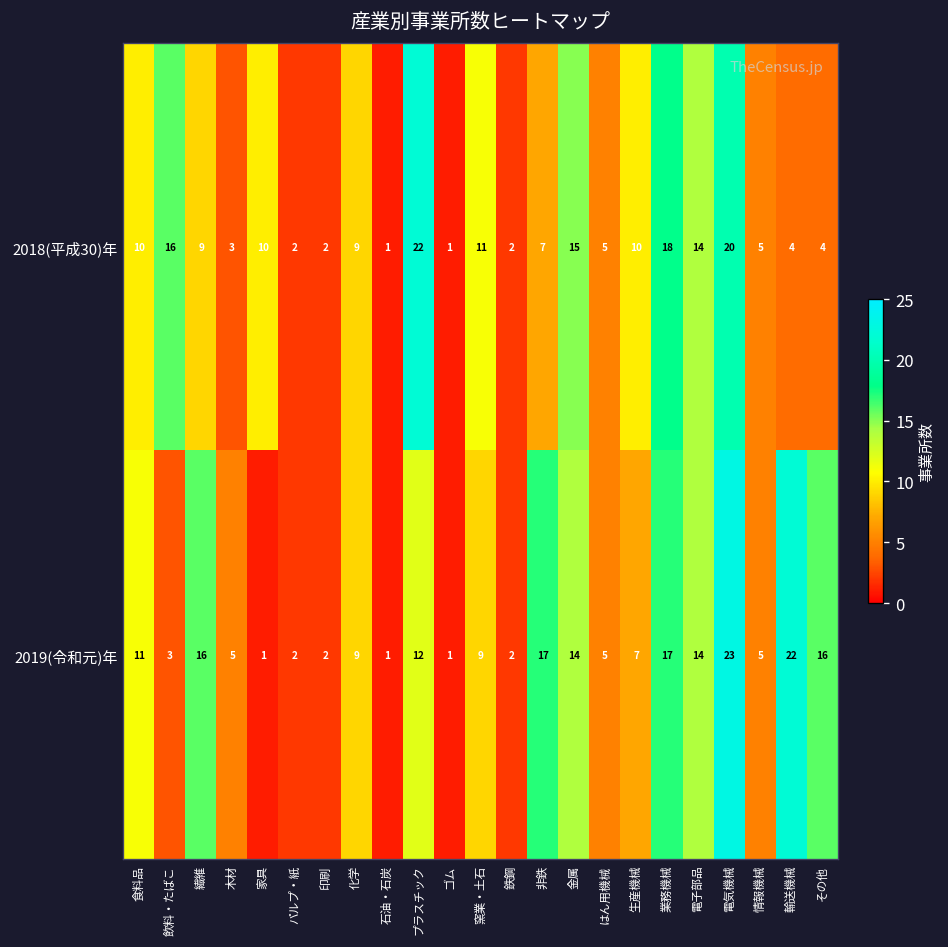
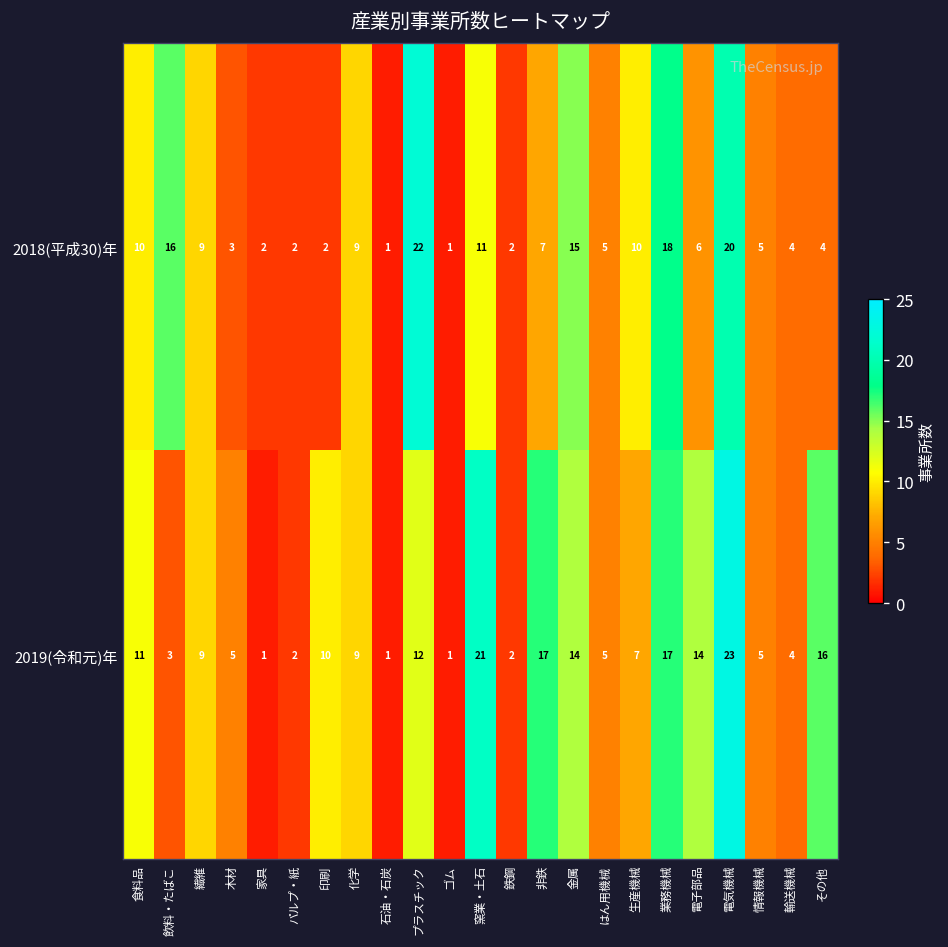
  {
    "2018(平成30)年": {
      "食料品": 10,
      "飲料・たばこ": 16,
      "繊維": 9,
      "木材": 3,
-     "家具": 10,
+     "家具": 2,
      "パルプ・紙": 2,
      "印刷": 2,
      "化学": 9,
      "石油・石炭": 1,
      "プラスチック": 22,
      "ゴム": 1,
      "窯業・土石": 11,
      "鉄鋼": 2,
      "非鉄": 7,
      "金属": 15,
      "はん用機械": 5,
      "生産機械": 10,
      "業務機械": 18,
-     "電子部品": 14,
+     "電子部品": 6,
      "電気機械": 20,
      "情報機械": 5,
      "その他": 4
    },
    "2019(令和元)年": {
      "食料品": 11,
      "飲料・たばこ": 3,
-     "繊維": 16,
+     "繊維": 9,
      "木材": 5,
      "家具": 1,
      "パルプ・紙": 2,
-     "印刷": 2,
+     "印刷": 10,
      "化学": 9,
      "石油・石炭": 1,
      "プラスチック": 12,
      "ゴム": 1,
-     "窯業・土石": 9,
+     "窯業・土石": 21,
      "鉄鋼": 2,
      "非鉄": 17,
      "金属": 14,
      "はん用機械": 5,
      "生産機械": 7,
      "業務機械": 17,
      "電子部品": 14,
      "電気機械": 23,
      "情報機械": 5,
-     "輸送機械": 22,
+     "輸送機械": 4,
      "その他": 16
    }
  }
